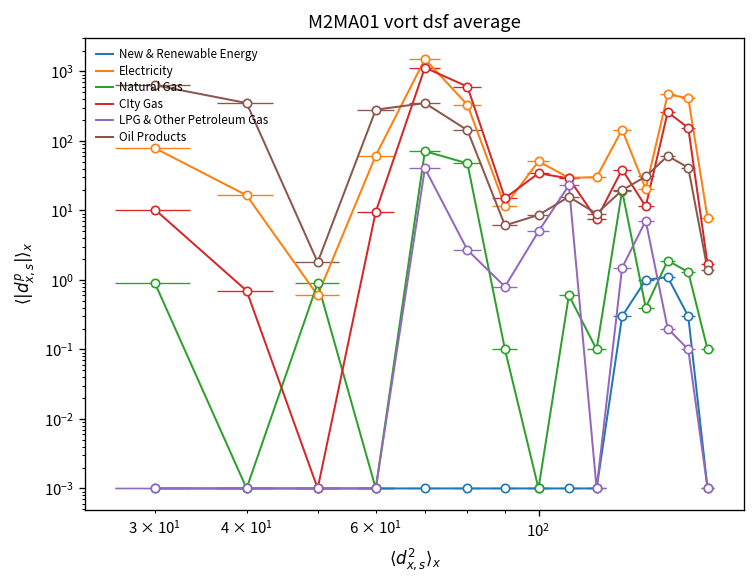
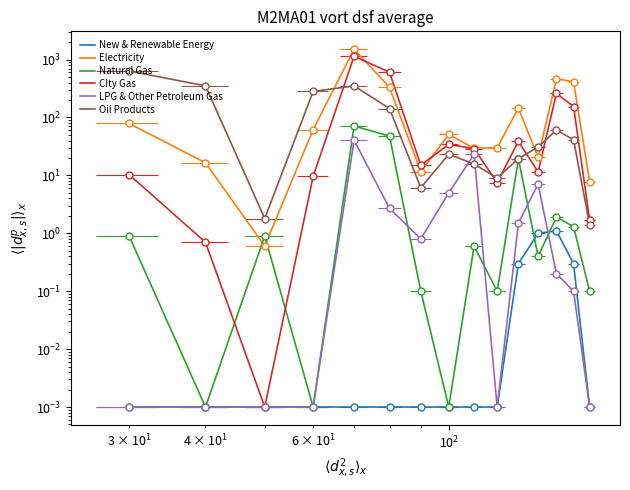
  {
    "Electricity": {
      "10^2": 50
    },
    "CIty Gas": {
      "10^2": 30
    },
    "LPG & Other Petroleum Gas": {
      "10^2": 5
    },
    "Oil Products": {
-     "10^2": 9
+     "10^2": 23
    }
  }
